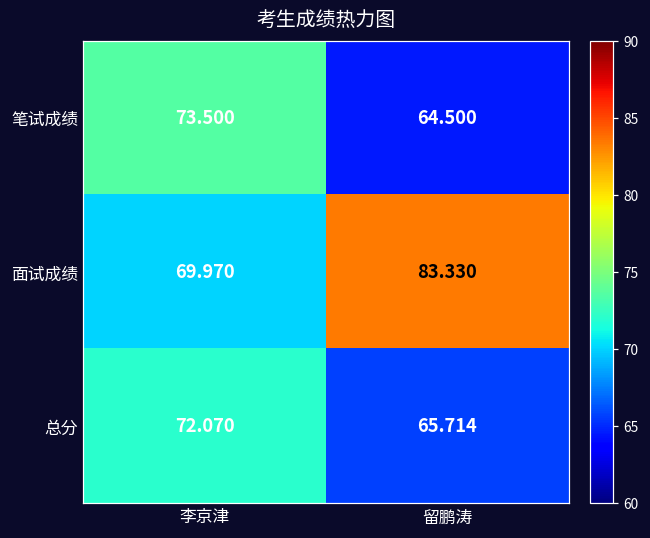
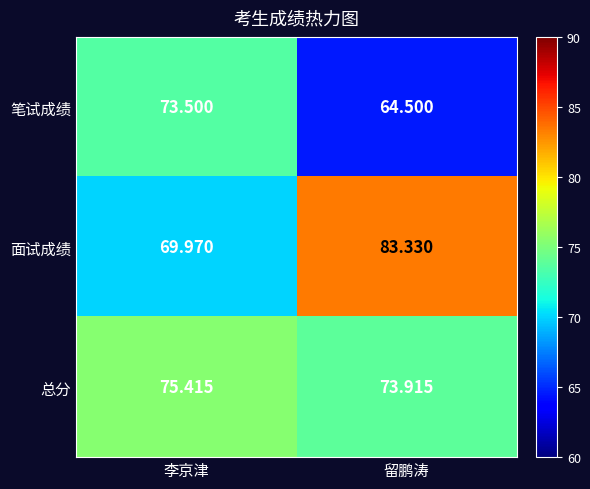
  {
    "笔试成绩": {
      "李京津": 73.500,
      "留鹏涛": 64.500
    },
    "面试成绩": {
      "李京津": 69.970,
      "留鹏涛": 83.330
    },
    "总分": {
-     "李京津": 72.070,
-     "留鹏涛": 65.714
+     "李京津": 75.415,
+     "留鹏涛": 73.915
    }
  }
